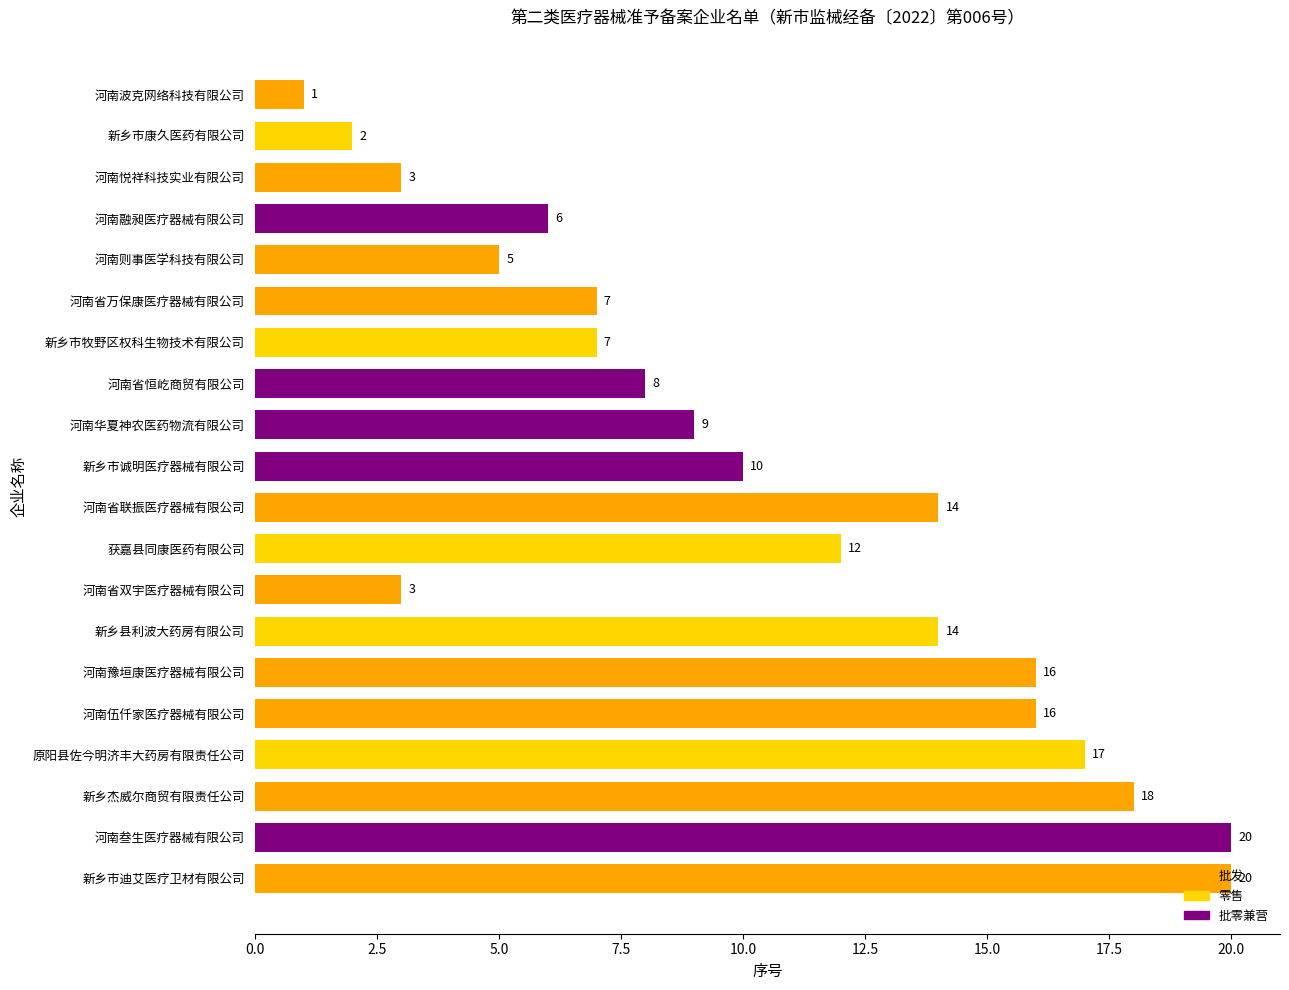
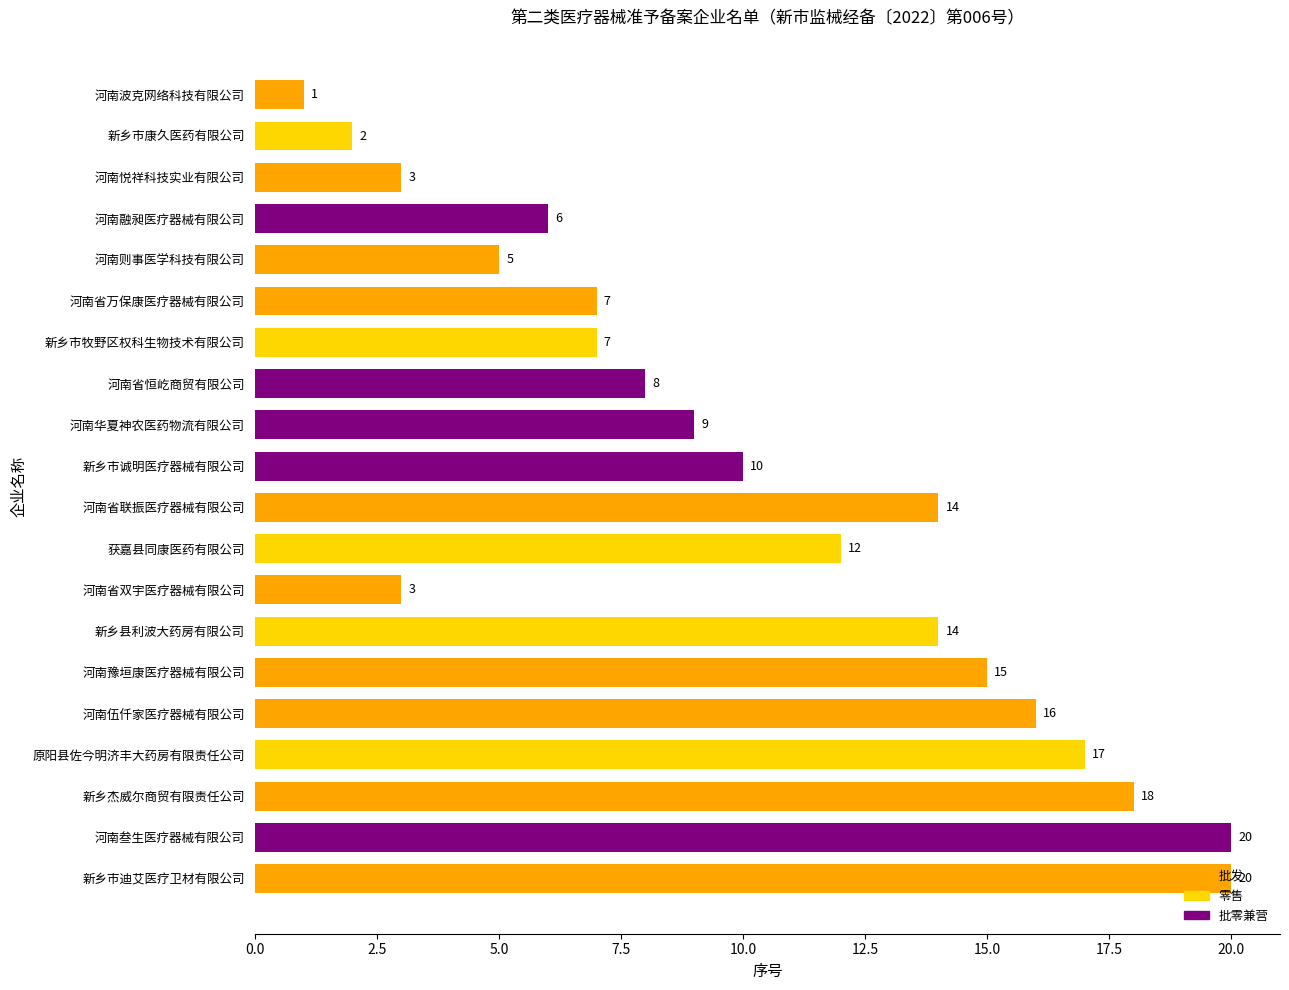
  {
    "河南波克网络科技有限公司": 1,
    "新乡市康久医药有限公司": 2,
    "河南悦祥科技实业有限公司": 3,
    "河南融昶医疗器械有限公司": 6,
    "河南则事医学科技有限公司": 5,
    "河南省万保康医疗器械有限公司": 7,
    "新乡市牧野区权科生物技术有限公司": 7,
    "河南省恒屹商贸有限公司": 8,
    "河南华夏神农医药物流有限公司": 9,
    "新乡市诚明医疗器械有限公司": 10,
    "河南省联振医疗器械有限公司": 14,
    "获嘉县同康医药有限公司": 12,
    "河南省双宇医疗器械有限公司": 3,
    "新乡县利波大药房有限公司": 14,
-   "河南豫垣康医疗器械有限公司": 16,
+   "河南豫垣康医疗器械有限公司": 15,
    "河南伍仟家医疗器械有限公司": 16,
    "原阳县佐今明济丰大药房有限责任公司": 17,
    "新乡杰威尔商贸有限责任公司": 18,
    "河南叁生医疗器械有限公司": 20,
    "新乡市迪艾医疗卫材有限公司": 20
  }
